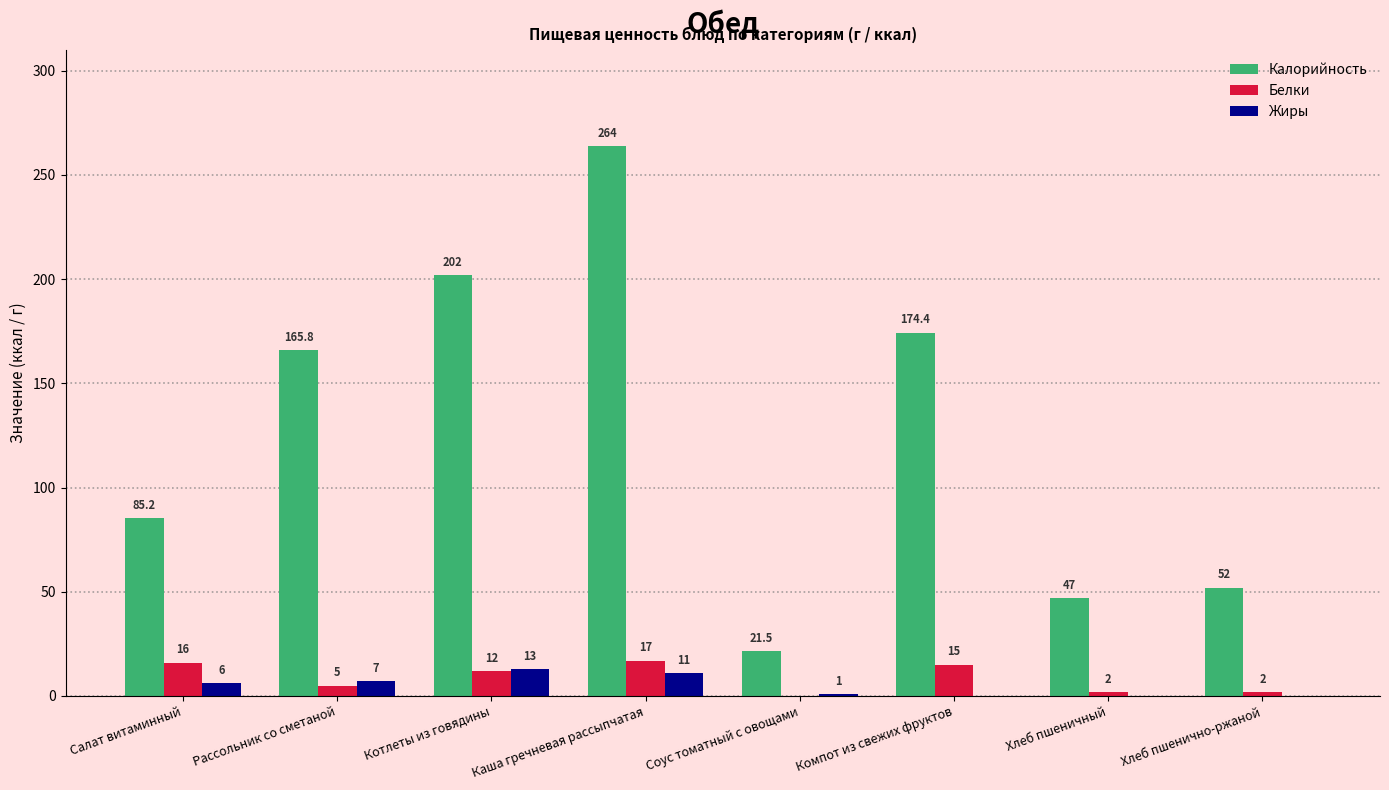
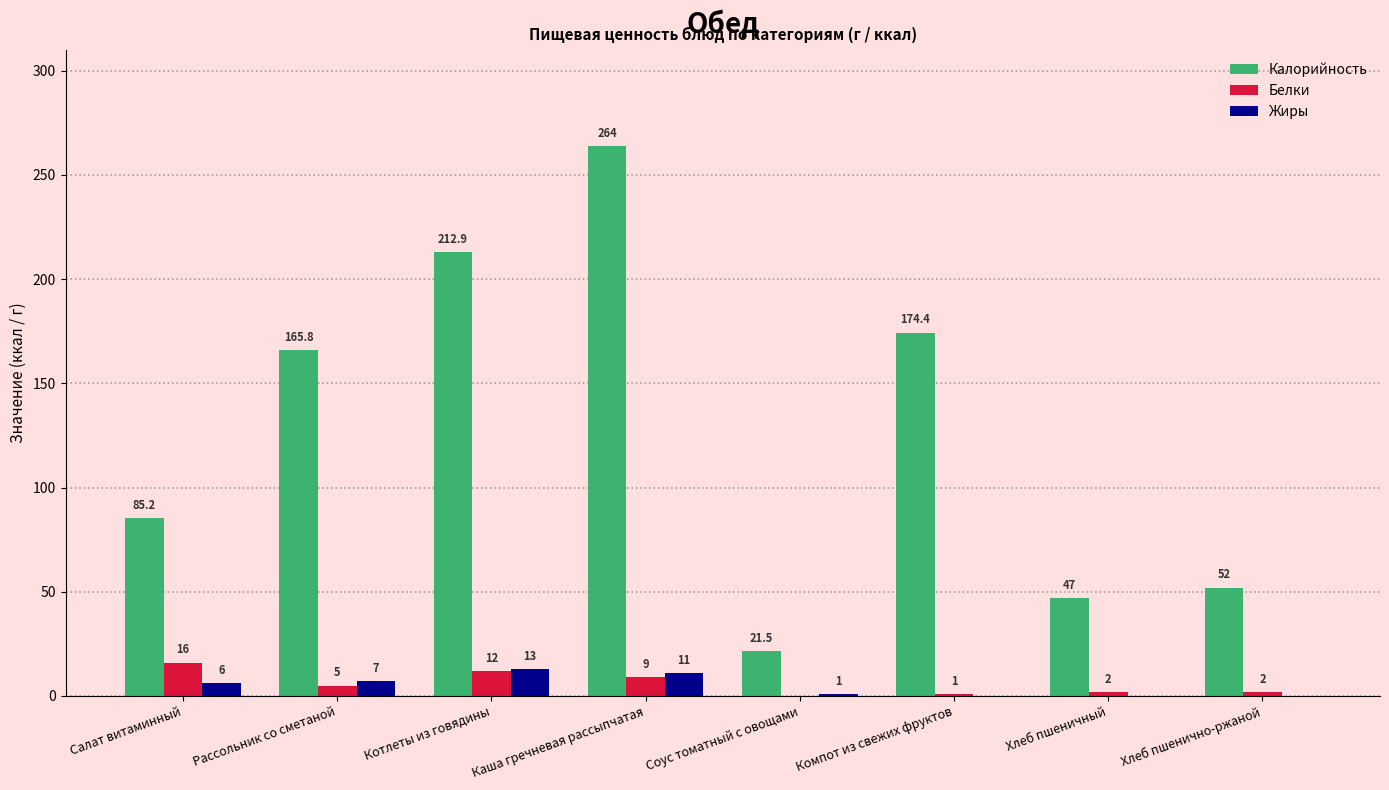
  {
    "Калорийность": {
      "Салат витаминный": 85.2,
      "Рассольник со сметаной": 165.8,
-     "Котлеты из говядины": 202,
+     "Котлеты из говядины": 212.9,
      "Каша гречневая рассыпчатая": 264,
      "Соус томатный с овощами": 21.5,
      "Компот из свежих фруктов": 174.4,
      "Хлеб пшеничный": 47,
      "Хлеб пшенично-ржаной": 52
    },
    "Белки": {
      "Салат витаминный": 16,
      "Рассольник со сметаной": 5,
      "Котлеты из говядины": 12,
-     "Каша гречневая рассыпчатая": 17,
-     "Компот из свежих фруктов": 15,
+     "Каша гречневая рассыпчатая": 9,
+     "Компот из свежих фруктов": 1,
      "Хлеб пшеничный": 2,
      "Хлеб пшенично-ржаной": 2
    },
    "Жиры": {
      "Салат витаминный": 6,
      "Рассольник со сметаной": 7,
      "Котлеты из говядины": 13,
      "Каша гречневая рассыпчатая": 11,
      "Соус томатный с овощами": 1
    }
  }
